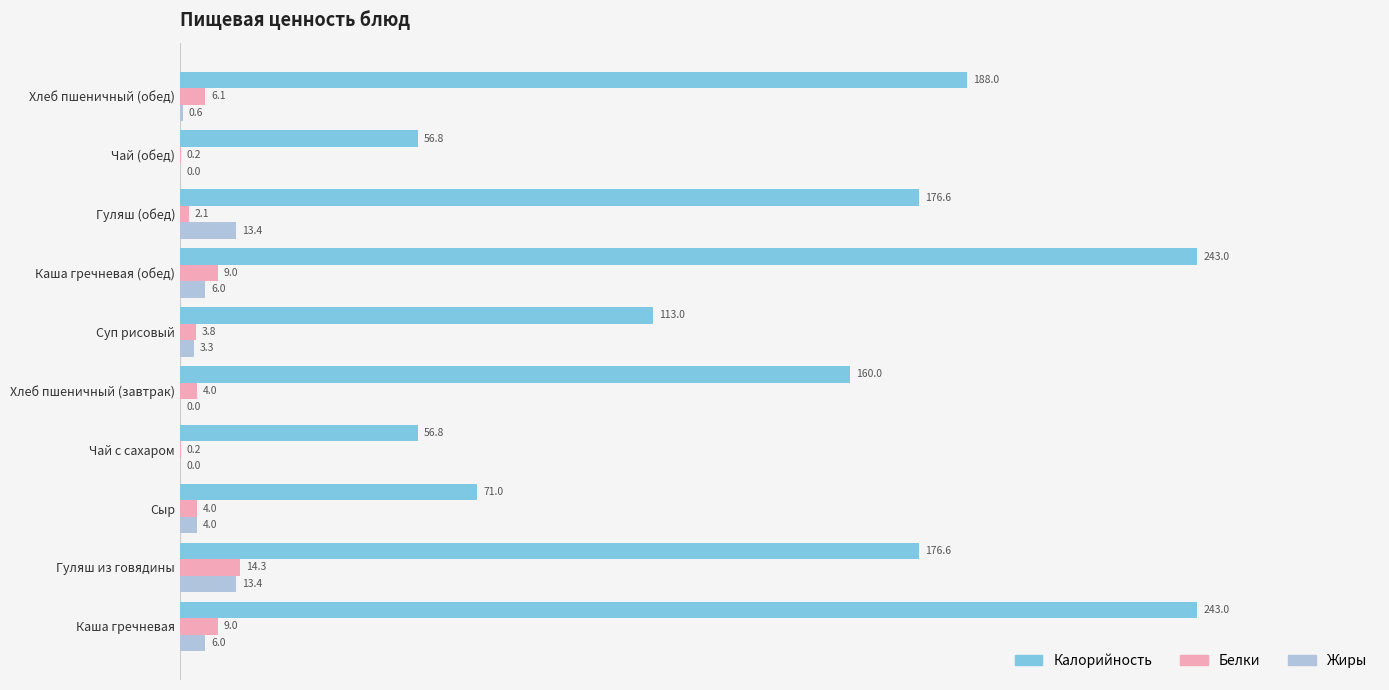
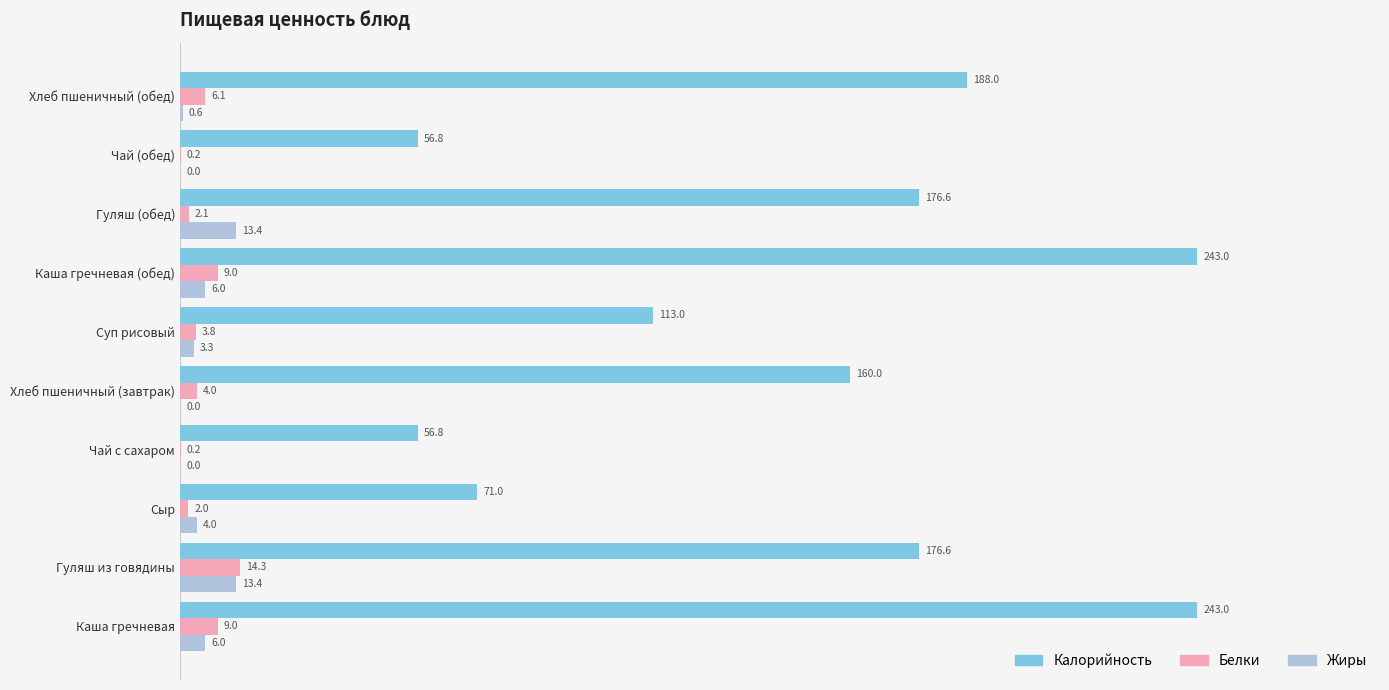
  {
    "Белки": {
      "Хлеб пшеничный (обед)": 6.1,
      "Чай (обед)": 0.2,
      "Гуляш (обед)": 2.1,
      "Каша гречневая (обед)": 9.0,
      "Суп рисовый": 3.8,
      "Хлеб пшеничный (завтрак)": 4.0,
      "Чай с сахаром": 0.2,
-     "Сыр": 4.0,
+     "Сыр": 2.0,
      "Гуляш из говядины": 14.3,
      "Каша гречневая": 9.0
    }
  }
